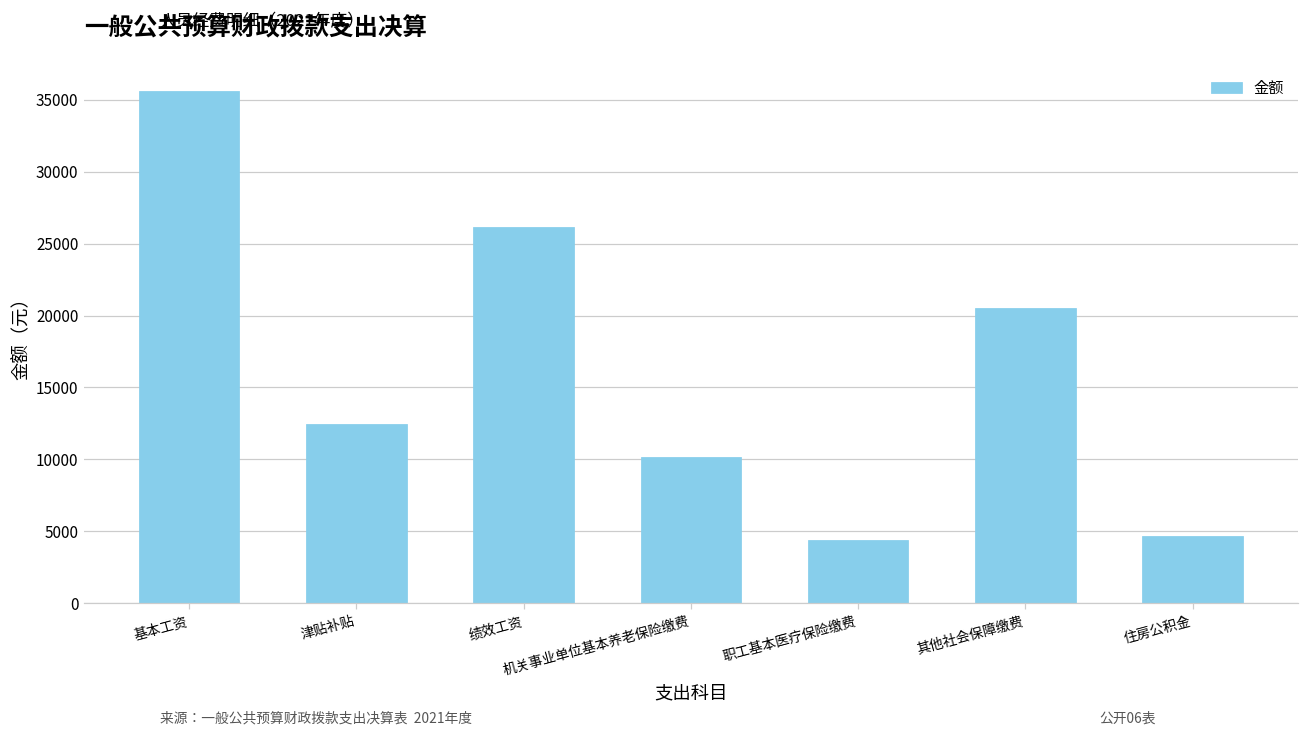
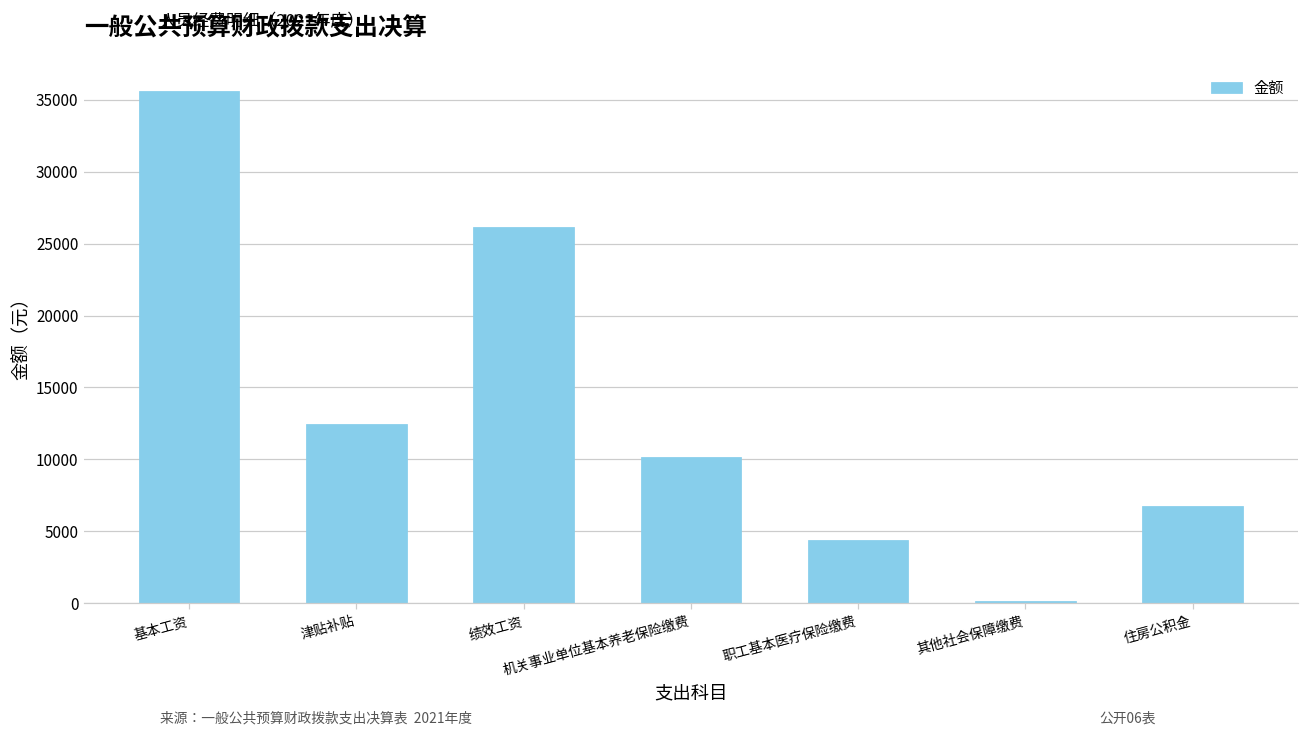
  {
    "基本工资": 35600,
    "津贴补贴": 12400,
    "绩效工资": 26100,
    "机关事业单位基本养老保险缴费": 10200,
    "职工基本医疗保险缴费": 4400,
-   "其他社会保障缴费": 20500,
-   "住房公积金": 4600
+   "其他社会保障缴费": 100,
+   "住房公积金": 6800
  }
